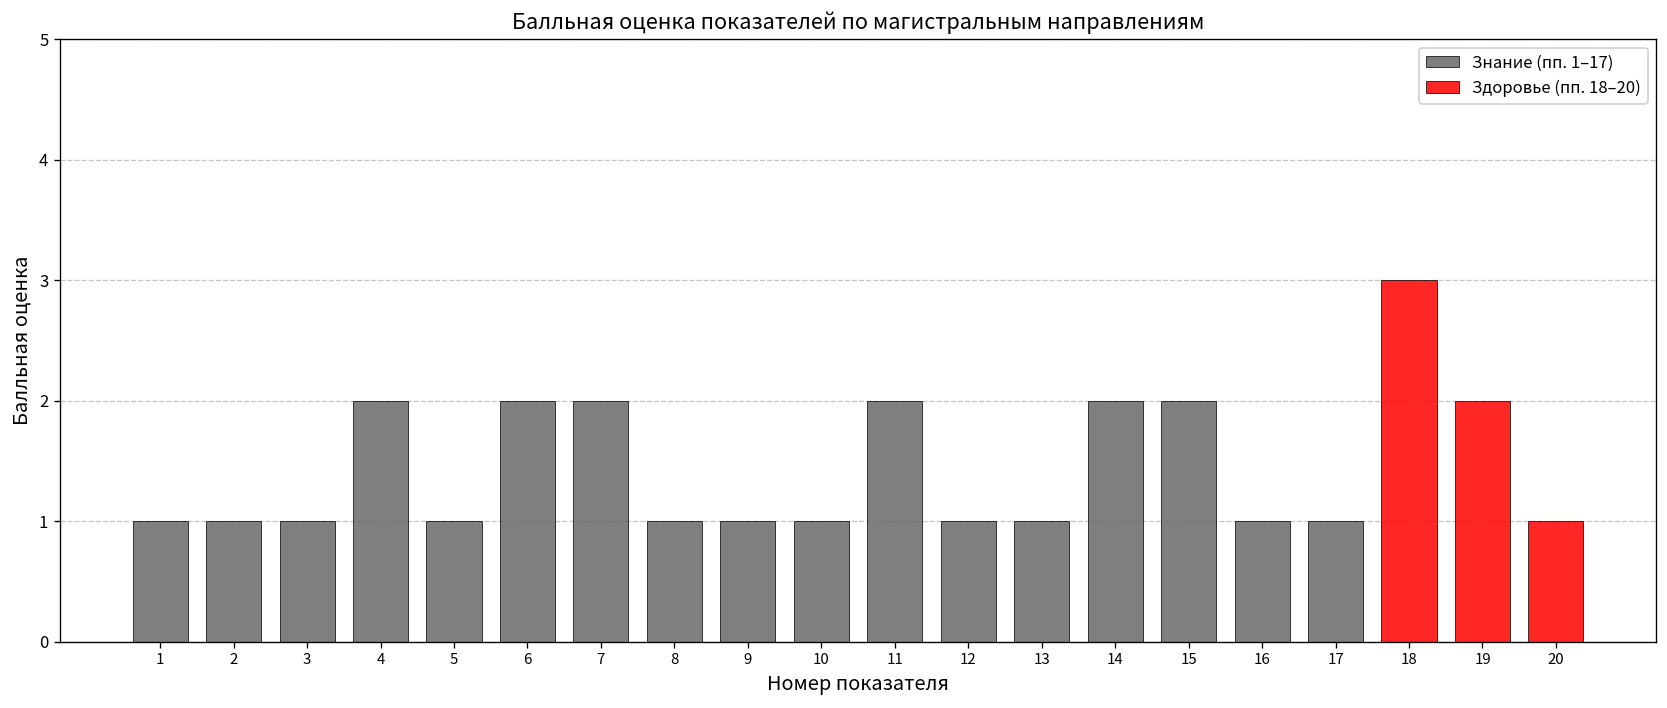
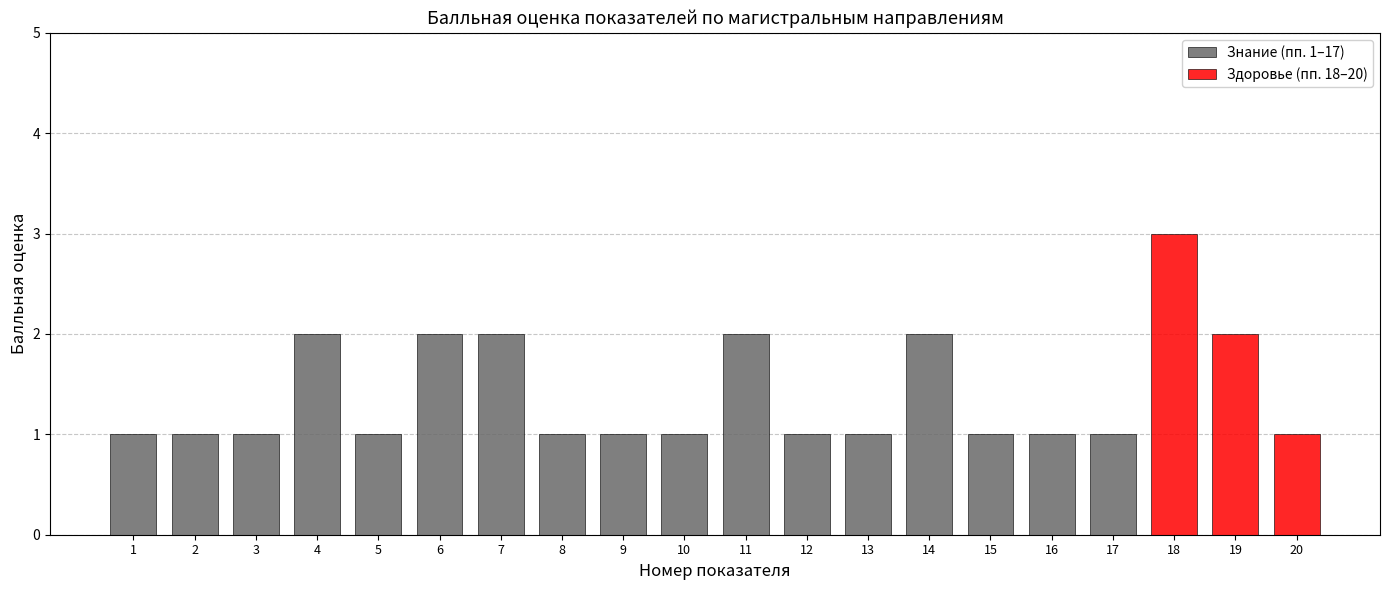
  {
    "Знание (пп. 1–17)": {
      "1": 1,
      "2": 1,
      "3": 1,
      "4": 2,
      "5": 1,
      "6": 2,
      "7": 2,
      "8": 1,
      "9": 1,
      "10": 1,
      "11": 2,
      "12": 1,
      "13": 1,
      "14": 2,
-     "15": 2,
+     "15": 1,
      "16": 1,
      "17": 1
    },
    "Здоровье (пп. 18–20)": {
      "18": 3,
      "19": 2,
      "20": 1
    }
  }
